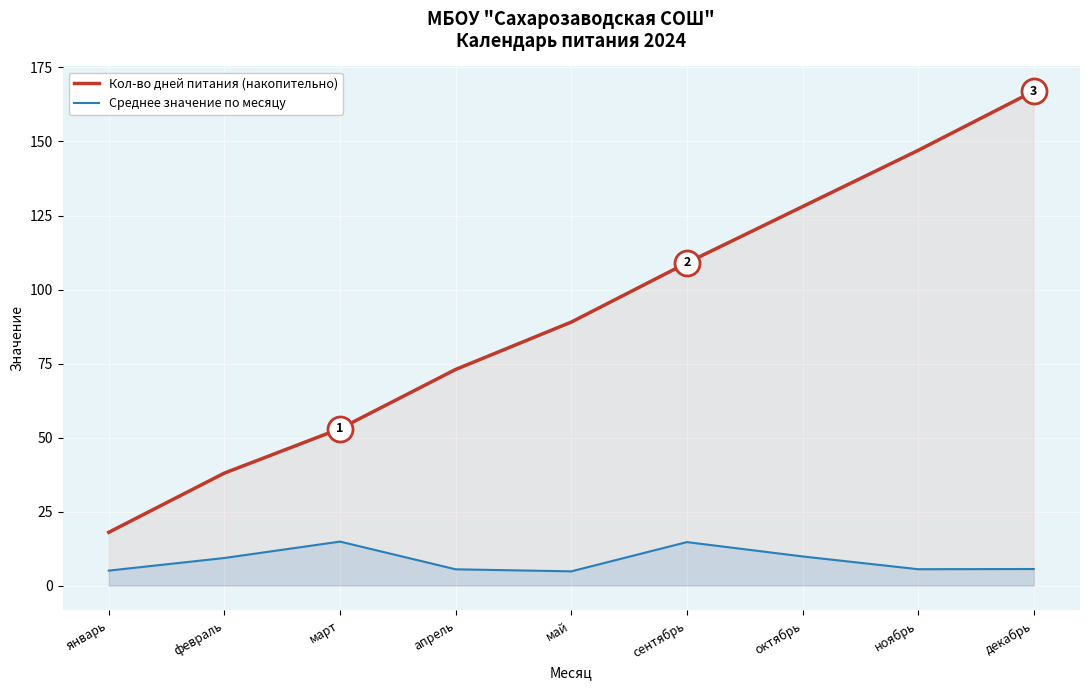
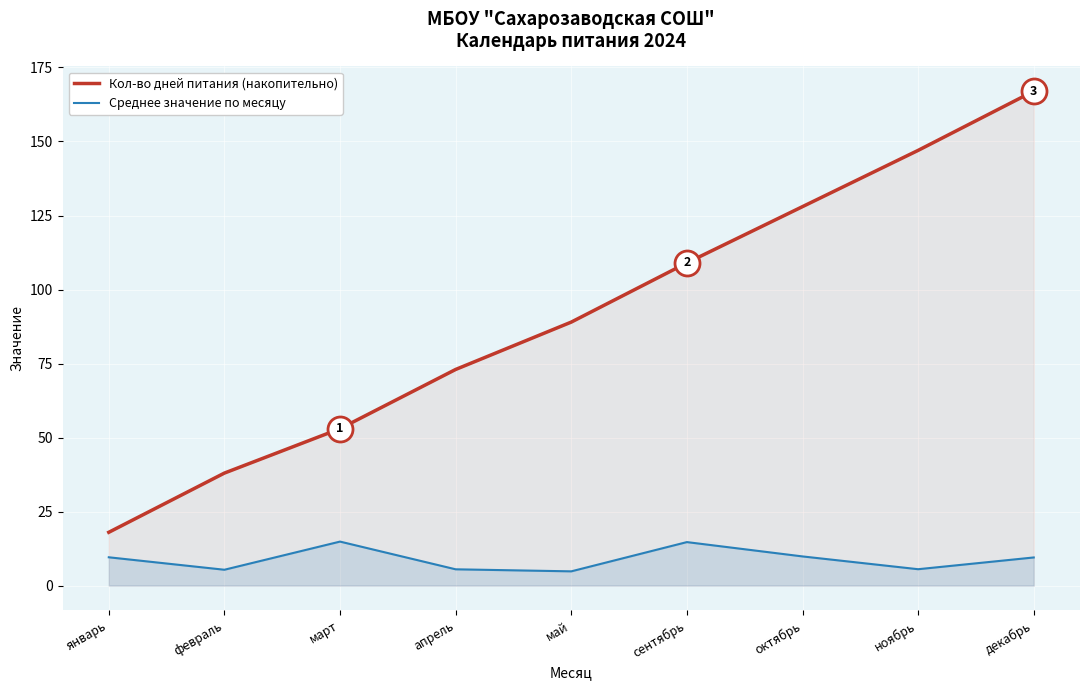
  {
    "Кол-во дней питания (накопительно)": {
      "январь": 18,
      "февраль": 38,
      "апрель": 73,
      "май": 89,
      "октябрь": 128,
      "ноябрь": 147
    },
    "Среднее значение по месяцу": {
-     "январь": 5,
-     "февраль": 9,
+     "январь": 10,
+     "февраль": 5,
      "март": 15,
      "апрель": 6,
      "май": 5,
      "сентябрь": 15,
      "октябрь": 10,
      "ноябрь": 6,
-     "декабрь": 6
+     "декабрь": 10
    }
  }
